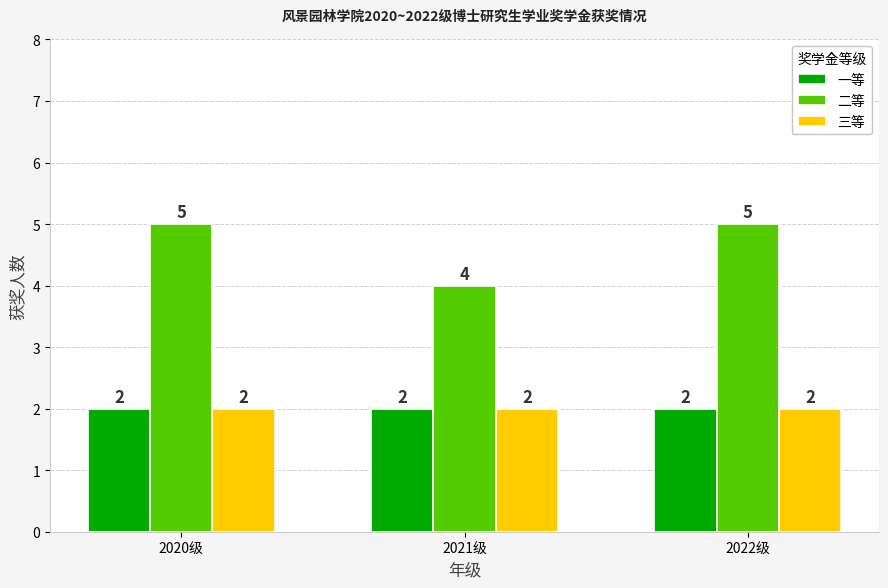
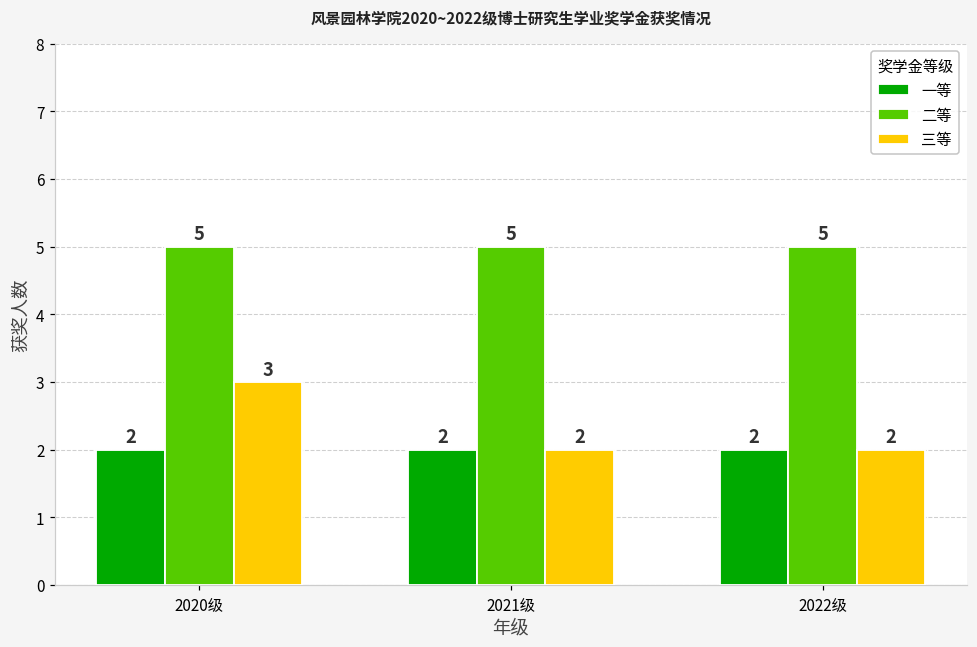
  {
    "一等": {
      "2020级": 2,
      "2021级": 2,
      "2022级": 2
    },
    "二等": {
      "2020级": 5,
-     "2021级": 4,
+     "2021级": 5,
      "2022级": 5
    },
    "三等": {
-     "2020级": 2,
+     "2020级": 3,
      "2021级": 2,
      "2022级": 2
    }
  }
